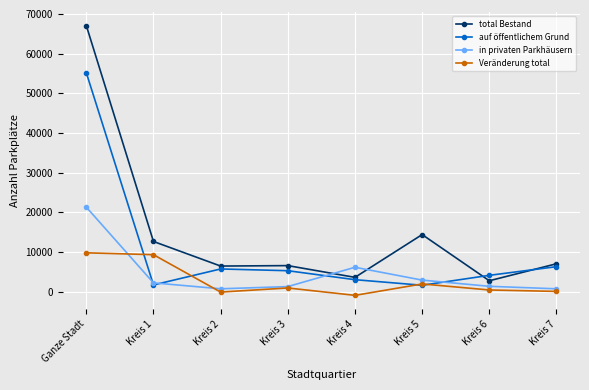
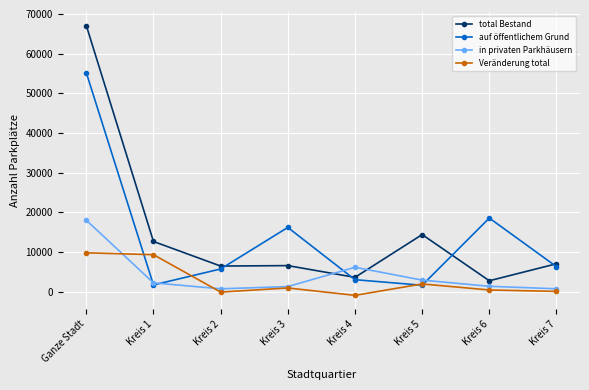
  {
    "total Bestand": {
      "Ganze Stadt": 67000,
      "Kreis 1": 13000,
      "Kreis 2": 6000,
      "Kreis 3": 7000,
      "Kreis 5": 14000,
      "Kreis 6": 3000,
      "Kreis 7": 7000
    },
    "auf öffentlichem Grund": {
      "Ganze Stadt": 55000,
      "Kreis 2": 6000,
-     "Kreis 3": 5000,
-     "Kreis 6": 4000,
+     "Kreis 3": 16000,
+     "Kreis 6": 19000,
      "Kreis 7": 6000
    },
    "in privaten Parkhäusern": {
-     "Ganze Stadt": 21000,
+     "Ganze Stadt": 18000,
      "Kreis 2": 1000,
      "Kreis 4": 6000,
      "Kreis 5": 3000,
      "Kreis 6": 1000,
      "Kreis 7": 1000
    },
    "Veränderung total": {
      "Ganze Stadt": 10000,
      "Kreis 1": 9000,
      "Kreis 2": 0,
      "Kreis 4": -1000,
      "Kreis 6": 0,
      "Kreis 7": 0
    }
  }
